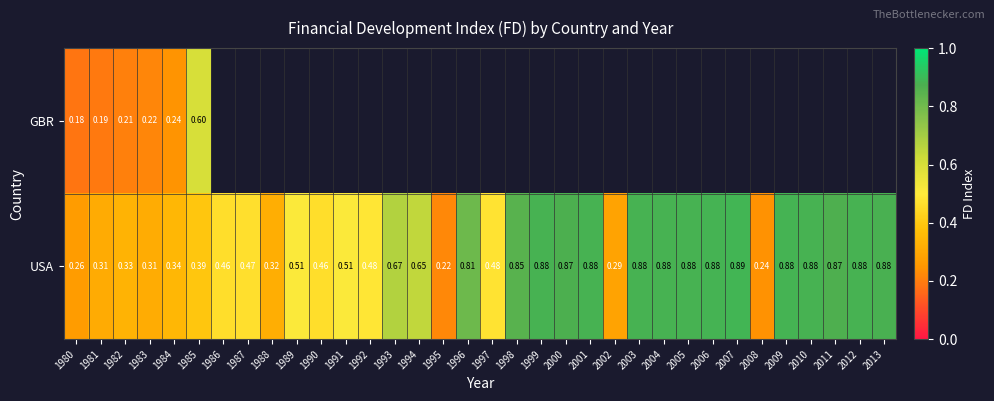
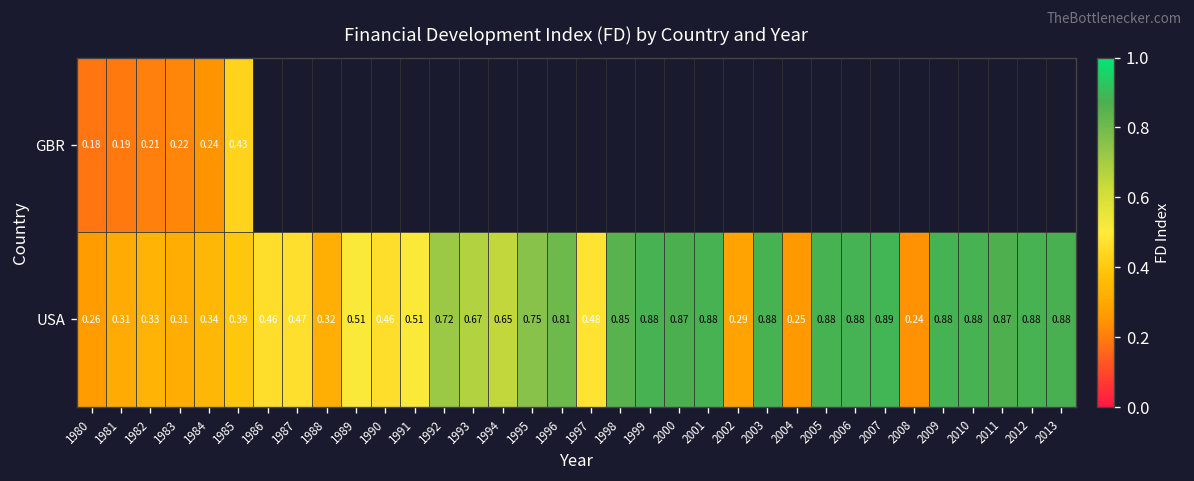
  {
    "GBR": {
      "1980": 0.18,
      "1981": 0.19,
      "1982": 0.21,
      "1983": 0.22,
      "1984": 0.24,
-     "1985": 0.60
+     "1985": 0.43
    },
    "USA": {
      "1980": 0.26,
      "1981": 0.31,
      "1982": 0.33,
      "1983": 0.31,
      "1984": 0.34,
      "1985": 0.39,
      "1986": 0.46,
      "1987": 0.47,
      "1988": 0.32,
      "1989": 0.51,
      "1990": 0.46,
      "1991": 0.51,
-     "1992": 0.48,
+     "1992": 0.72,
      "1993": 0.67,
      "1994": 0.65,
-     "1995": 0.22,
+     "1995": 0.75,
      "1996": 0.81,
      "1997": 0.48,
      "1998": 0.85,
      "1999": 0.88,
      "2000": 0.87,
      "2001": 0.88,
      "2002": 0.29,
      "2003": 0.88,
-     "2004": 0.88,
+     "2004": 0.25,
      "2005": 0.88,
      "2006": 0.88,
      "2007": 0.89,
      "2008": 0.24,
      "2009": 0.88,
      "2010": 0.88,
      "2011": 0.87,
      "2012": 0.88,
      "2013": 0.88
    }
  }
